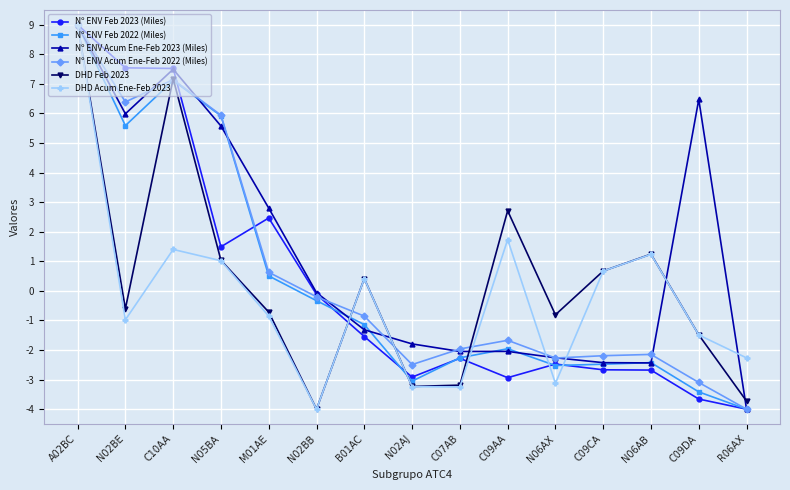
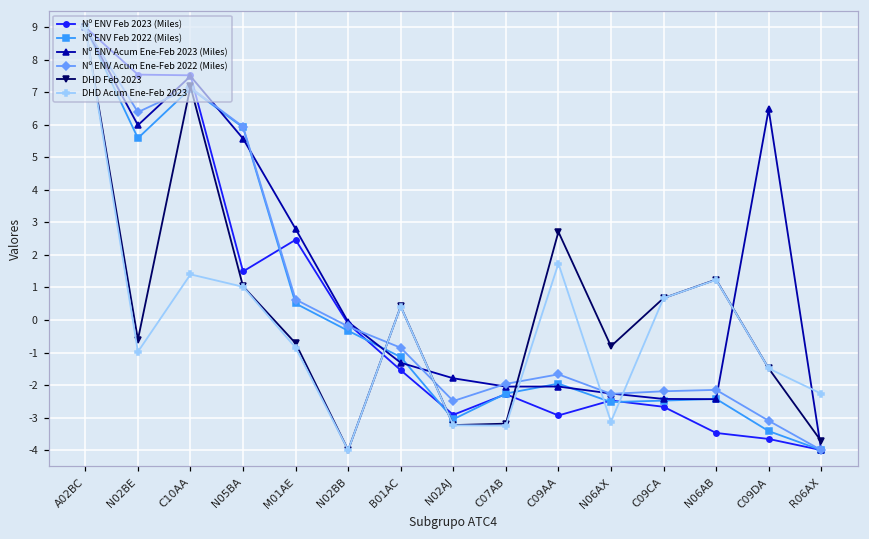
  {
    "Nº ENV Feb 2023 (Miles)": {
      "N05BA": 1.5,
      "M01AE": 2.5,
      "B01AC": -1.5,
      "N02AJ": -2.9,
      "C09AA": -2.9,
      "C09CA": -2.7,
-     "N06AB": -2.7,
+     "N06AB": -3.5,
      "C09DA": -3.7
    },
    "Nº ENV Acum Ene-Feb 2023 (Miles)": {
      "N02BE": 6.0,
      "N05BA": 5.6,
      "M01AE": 2.8,
      "B01AC": -1.3,
      "N02AJ": -1.8,
      "C09AA": -2.0,
      "C09DA": 6.5
    },
    "DHD Feb 2023": {
      "N02BE": -0.6,
      "M01AE": -0.7,
      "C09AA": 2.7,
      "N06AX": -0.8,
      "R06AX": -3.7
    },
    "DHD Acum Ene-Feb 2023": {
      "N02BE": -1.0,
      "C10AA": 1.4,
      "M01AE": -0.9,
      "C09AA": 1.7,
      "N06AX": -3.1,
      "R06AX": -2.3
    }
  }
